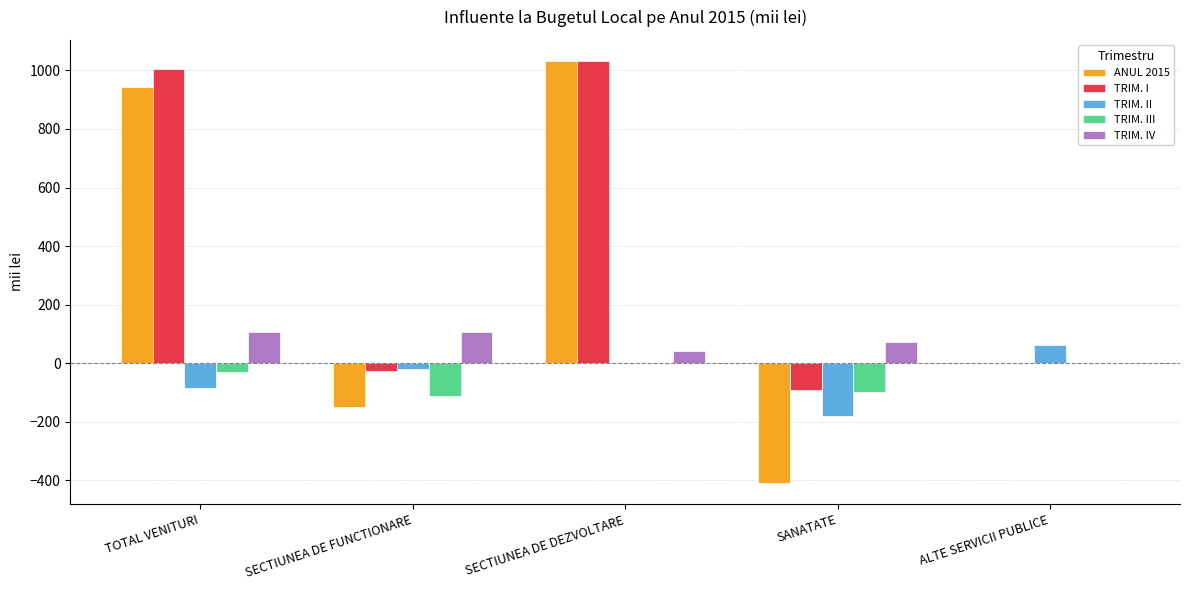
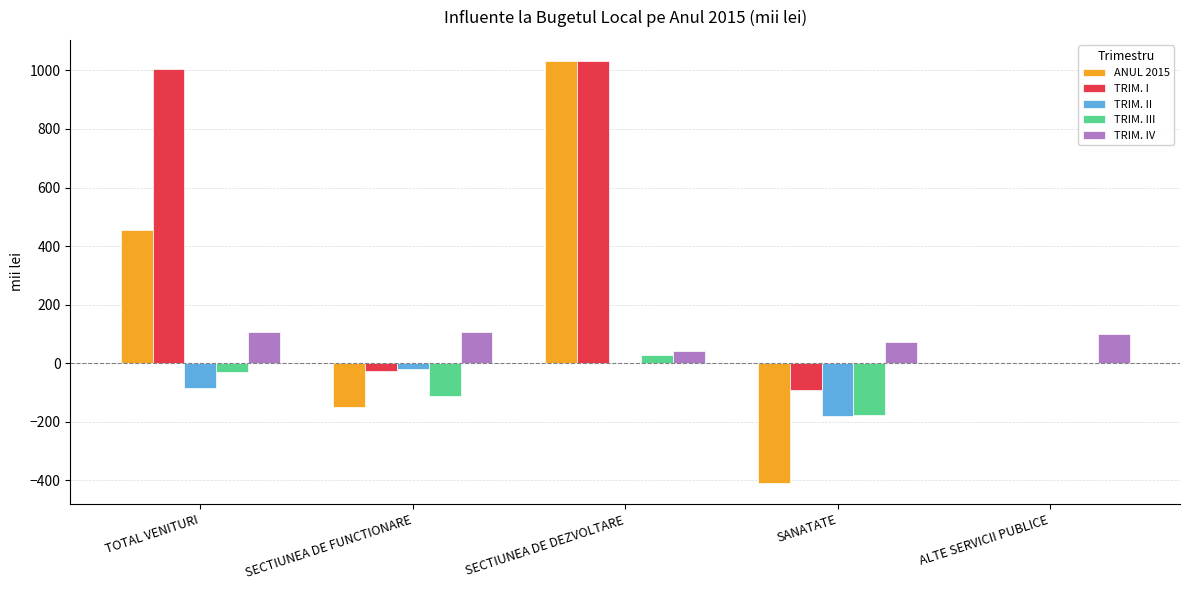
  {
    "ANUL 2015": {
-     "TOTAL VENITURI": 940,
+     "TOTAL VENITURI": 460,
      "SECTIUNEA DE FUNCTIONARE": -150,
      "SECTIUNEA DE DEZVOLTARE": 1030,
      "SANATATE": -410,
      "ALTE SERVICII PUBLICE": 0
    },
    "TRIM. I": {
      "TOTAL VENITURI": 1000,
      "SECTIUNEA DE FUNCTIONARE": -30,
      "SECTIUNEA DE DEZVOLTARE": 1030,
      "SANATATE": -90,
      "ALTE SERVICII PUBLICE": 0
    },
    "TRIM. II": {
      "TOTAL VENITURI": -80,
      "SECTIUNEA DE FUNCTIONARE": -20,
      "SECTIUNEA DE DEZVOLTARE": 0,
      "SANATATE": -180,
-     "ALTE SERVICII PUBLICE": 60
+     "ALTE SERVICII PUBLICE": 0
    },
    "TRIM. III": {
      "TOTAL VENITURI": -30,
      "SECTIUNEA DE FUNCTIONARE": -110,
-     "SECTIUNEA DE DEZVOLTARE": 0,
-     "SANATATE": -100,
+     "SECTIUNEA DE DEZVOLTARE": 30,
+     "SANATATE": -180,
      "ALTE SERVICII PUBLICE": 0
    },
    "TRIM. IV": {
      "TOTAL VENITURI": 110,
      "SECTIUNEA DE FUNCTIONARE": 110,
      "SECTIUNEA DE DEZVOLTARE": 40,
      "SANATATE": 70,
-     "ALTE SERVICII PUBLICE": 0
+     "ALTE SERVICII PUBLICE": 100
    }
  }
